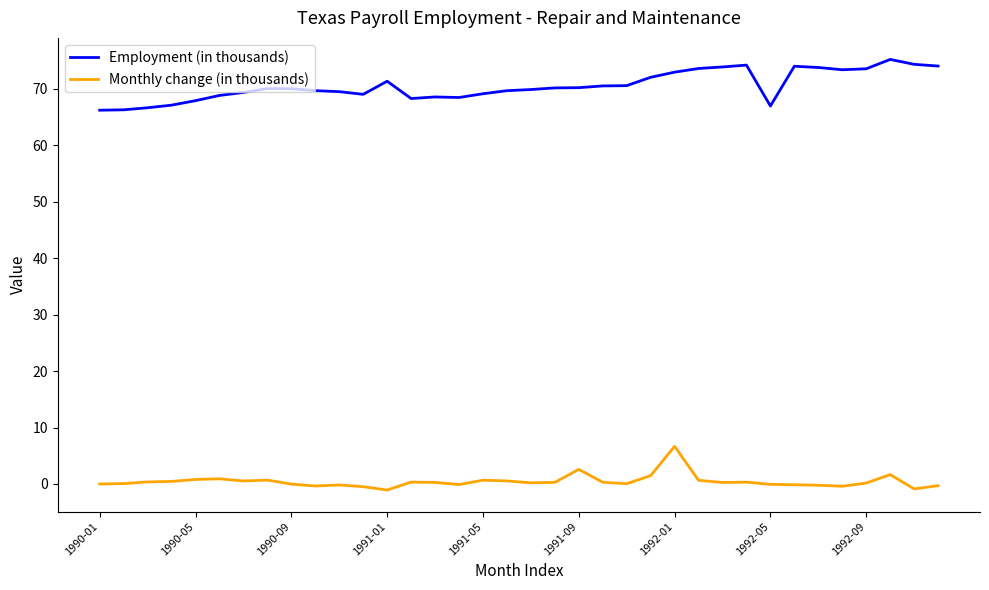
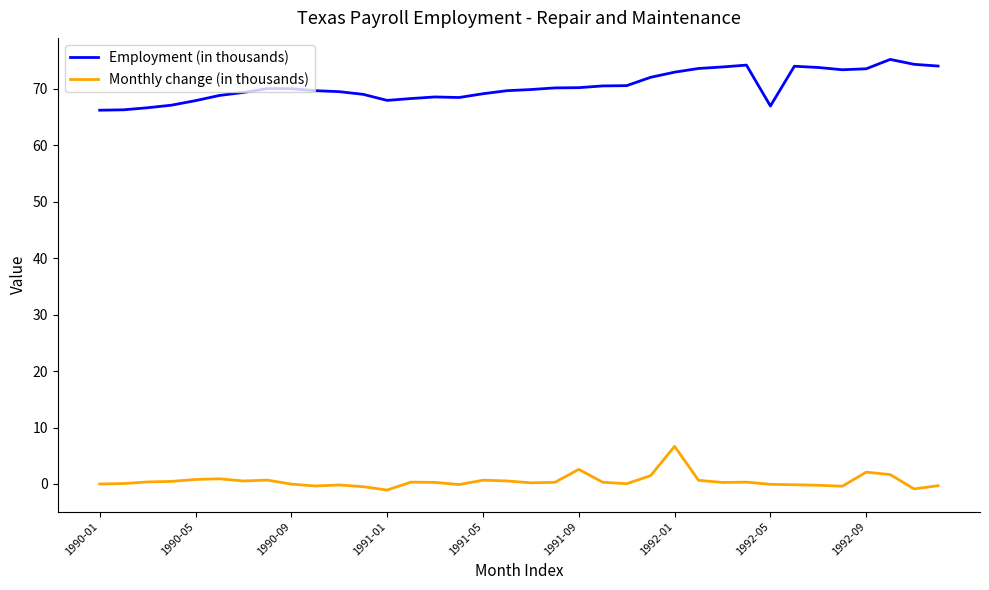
  {
    "Employment (in thousands)": {
      "1990-01": 66,
      "1990-05": 68,
-     "1991-01": 71,
+     "1991-01": 68,
      "1991-05": 69,
      "1991-09": 70,
      "1992-01": 73,
      "1992-05": 67,
      "1992-09": 74
    },
    "Monthly change (in thousands)": {
      "1990-01": 0,
      "1990-05": 1,
      "1990-09": 0,
      "1991-01": -1,
      "1991-05": 1,
      "1991-09": 3,
      "1992-01": 7,
      "1992-05": 0,
-     "1992-09": 0
+     "1992-09": 2
    }
  }
